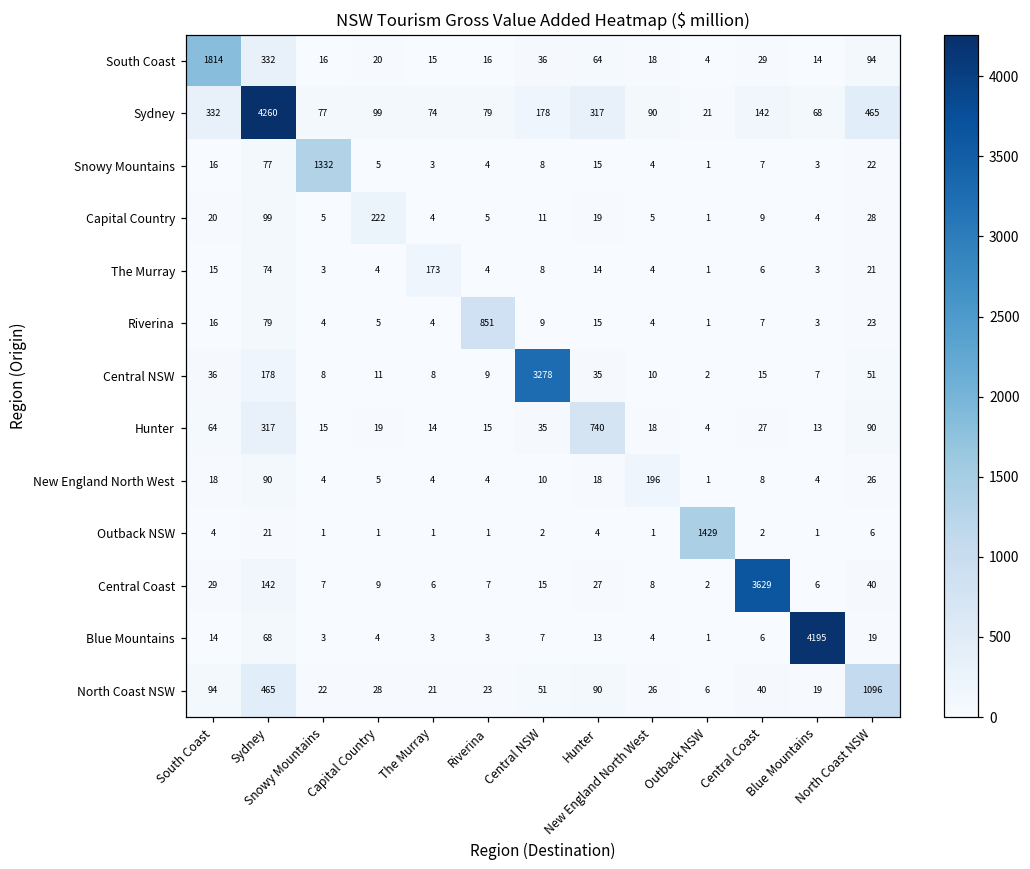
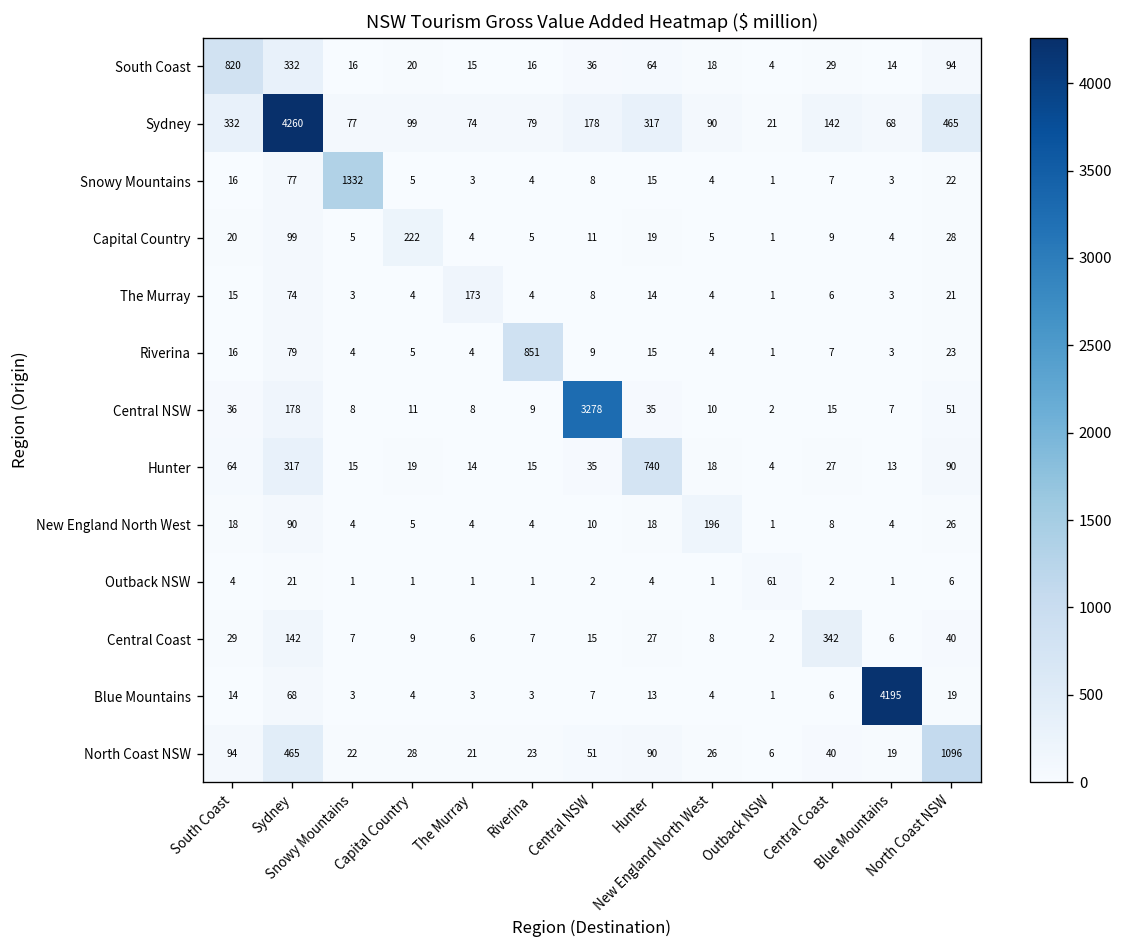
  {
    "South Coast": {
-     "South Coast": 1814,
+     "South Coast": 820,
      "Sydney": 332,
      "Snowy Mountains": 16,
      "Capital Country": 20,
      "The Murray": 15,
      "Riverina": 16,
      "Central NSW": 36,
      "Hunter": 64,
      "New England North West": 18,
      "Outback NSW": 4,
      "Central Coast": 29,
      "Blue Mountains": 14,
      "North Coast NSW": 94
    },
    "Sydney": {
      "South Coast": 332,
      "Sydney": 4260,
      "Snowy Mountains": 77,
      "Capital Country": 99,
      "The Murray": 74,
      "Riverina": 79,
      "Central NSW": 178,
      "Hunter": 317,
      "New England North West": 90,
      "Outback NSW": 21,
      "Central Coast": 142,
      "Blue Mountains": 68,
      "North Coast NSW": 465
    },
    "Snowy Mountains": {
      "South Coast": 16,
      "Sydney": 77,
      "Snowy Mountains": 1332,
      "Capital Country": 5,
      "The Murray": 3,
      "Riverina": 4,
      "Central NSW": 8,
      "Hunter": 15,
      "New England North West": 4,
      "Outback NSW": 1,
      "Central Coast": 7,
      "Blue Mountains": 3,
      "North Coast NSW": 22
    },
    "Capital Country": {
      "South Coast": 20,
      "Sydney": 99,
      "Snowy Mountains": 5,
      "Capital Country": 222,
      "The Murray": 4,
      "Riverina": 5,
      "Central NSW": 11,
      "Hunter": 19,
      "New England North West": 5,
      "Outback NSW": 1,
      "Central Coast": 9,
      "Blue Mountains": 4,
      "North Coast NSW": 28
    },
    "The Murray": {
      "South Coast": 15,
      "Sydney": 74,
      "Snowy Mountains": 3,
      "Capital Country": 4,
      "The Murray": 173,
      "Riverina": 4,
      "Central NSW": 8,
      "Hunter": 14,
      "New England North West": 4,
      "Outback NSW": 1,
      "Central Coast": 6,
      "Blue Mountains": 3,
      "North Coast NSW": 21
    },
    "Riverina": {
      "South Coast": 16,
      "Sydney": 79,
      "Snowy Mountains": 4,
      "Capital Country": 5,
      "The Murray": 4,
      "Riverina": 851,
      "Central NSW": 9,
      "Hunter": 15,
      "New England North West": 4,
      "Outback NSW": 1,
      "Central Coast": 7,
      "Blue Mountains": 3,
      "North Coast NSW": 23
    },
    "Central NSW": {
      "South Coast": 36,
      "Sydney": 178,
      "Snowy Mountains": 8,
      "Capital Country": 11,
      "The Murray": 8,
      "Riverina": 9,
      "Central NSW": 3278,
      "Hunter": 35,
      "New England North West": 10,
      "Outback NSW": 2,
      "Central Coast": 15,
      "Blue Mountains": 7,
      "North Coast NSW": 51
    },
    "Hunter": {
      "South Coast": 64,
      "Sydney": 317,
      "Snowy Mountains": 15,
      "Capital Country": 19,
      "The Murray": 14,
      "Riverina": 15,
      "Central NSW": 35,
      "Hunter": 740,
      "New England North West": 18,
      "Outback NSW": 4,
      "Central Coast": 27,
      "Blue Mountains": 13,
      "North Coast NSW": 90
    },
    "New England North West": {
      "South Coast": 18,
      "Sydney": 90,
      "Snowy Mountains": 4,
      "Capital Country": 5,
      "The Murray": 4,
      "Riverina": 4,
      "Central NSW": 10,
      "Hunter": 18,
      "New England North West": 196,
      "Outback NSW": 1,
      "Central Coast": 8,
      "Blue Mountains": 4,
      "North Coast NSW": 26
    },
    "Outback NSW": {
      "South Coast": 4,
      "Sydney": 21,
      "Snowy Mountains": 1,
      "Capital Country": 1,
      "The Murray": 1,
      "Riverina": 1,
      "Central NSW": 2,
      "Hunter": 4,
      "New England North West": 1,
-     "Outback NSW": 1429,
+     "Outback NSW": 61,
      "Central Coast": 2,
      "Blue Mountains": 1,
      "North Coast NSW": 6
    },
    "Central Coast": {
      "South Coast": 29,
      "Sydney": 142,
      "Snowy Mountains": 7,
      "Capital Country": 9,
      "The Murray": 6,
      "Riverina": 7,
      "Central NSW": 15,
      "Hunter": 27,
      "New England North West": 8,
      "Outback NSW": 2,
-     "Central Coast": 3629,
+     "Central Coast": 342,
      "Blue Mountains": 6,
      "North Coast NSW": 40
    },
    "Blue Mountains": {
      "South Coast": 14,
      "Sydney": 68,
      "Snowy Mountains": 3,
      "Capital Country": 4,
      "The Murray": 3,
      "Riverina": 3,
      "Central NSW": 7,
      "Hunter": 13,
      "New England North West": 4,
      "Outback NSW": 1,
      "Central Coast": 6,
      "Blue Mountains": 4195,
      "North Coast NSW": 19
    },
    "North Coast NSW": {
      "South Coast": 94,
      "Sydney": 465,
      "Snowy Mountains": 22,
      "Capital Country": 28,
      "The Murray": 21,
      "Riverina": 23,
      "Central NSW": 51,
      "Hunter": 90,
      "New England North West": 26,
      "Outback NSW": 6,
      "Central Coast": 40,
      "Blue Mountains": 19,
      "North Coast NSW": 1096
    }
  }
